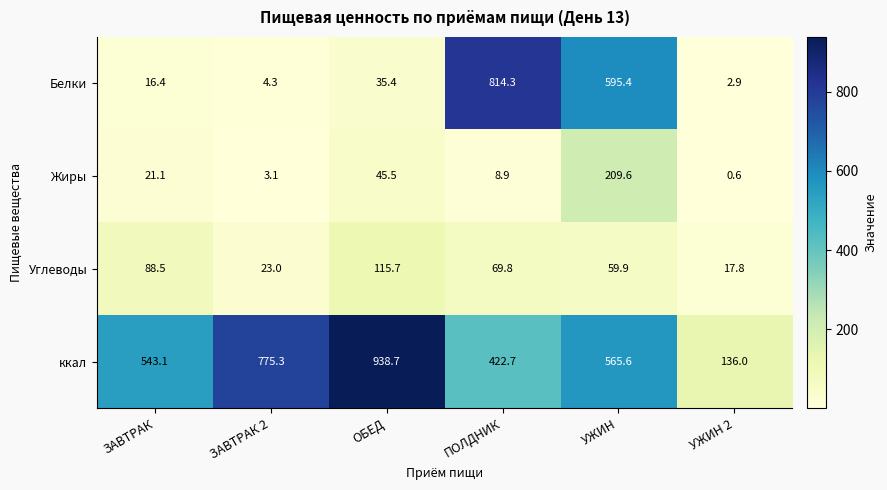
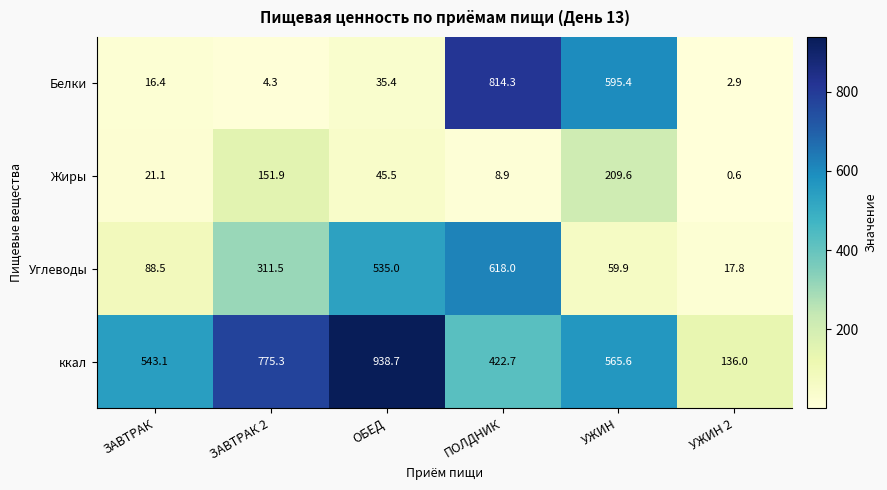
  {
    "Белки": {
      "ЗАВТРАК": 16.4,
      "ЗАВТРАК 2": 4.3,
      "ОБЕД": 35.4,
      "ПОЛДНИК": 814.3,
      "УЖИН": 595.4,
      "УЖИН 2": 2.9
    },
    "Жиры": {
      "ЗАВТРАК": 21.1,
-     "ЗАВТРАК 2": 3.1,
+     "ЗАВТРАК 2": 151.9,
      "ОБЕД": 45.5,
      "ПОЛДНИК": 8.9,
      "УЖИН": 209.6,
      "УЖИН 2": 0.6
    },
    "Углеводы": {
      "ЗАВТРАК": 88.5,
-     "ЗАВТРАК 2": 23.0,
-     "ОБЕД": 115.7,
-     "ПОЛДНИК": 69.8,
+     "ЗАВТРАК 2": 311.5,
+     "ОБЕД": 535.0,
+     "ПОЛДНИК": 618.0,
      "УЖИН": 59.9,
      "УЖИН 2": 17.8
    },
    "ккал": {
      "ЗАВТРАК": 543.1,
      "ЗАВТРАК 2": 775.3,
      "ОБЕД": 938.7,
      "ПОЛДНИК": 422.7,
      "УЖИН": 565.6,
      "УЖИН 2": 136.0
    }
  }
